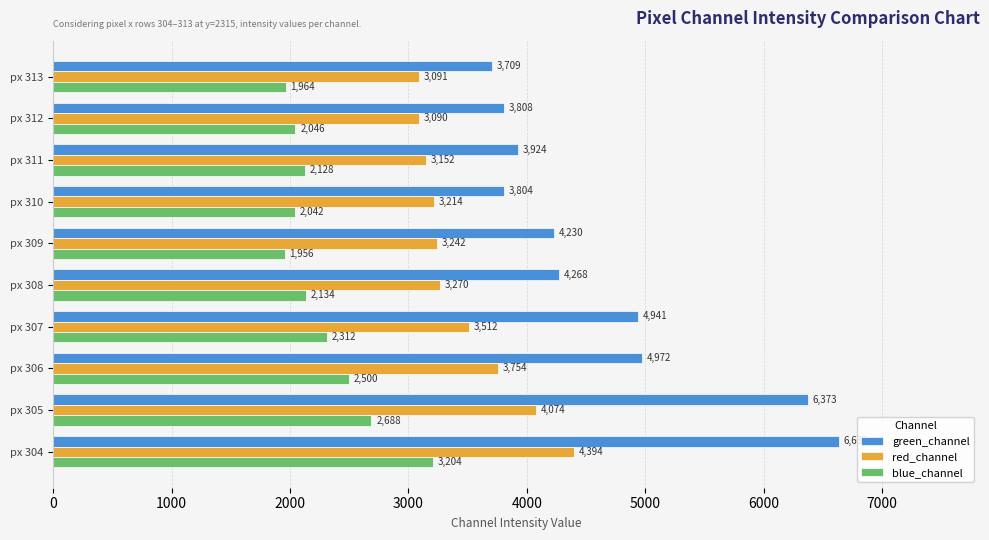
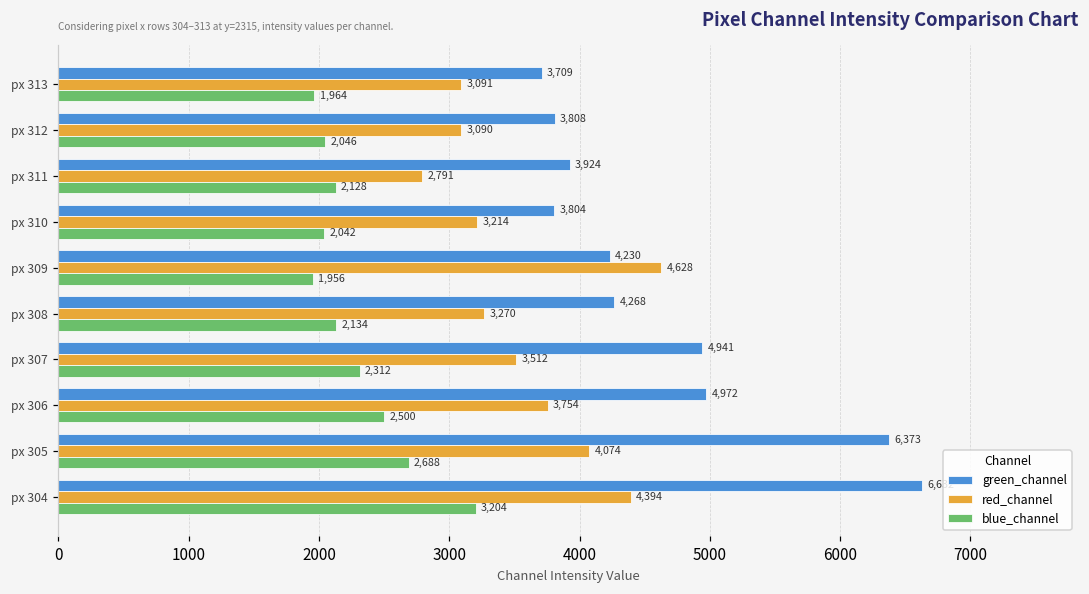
  {
    "green_channel": {
      "px 313": "3,709",
      "px 312": "3,808",
      "px 311": "3,924",
      "px 310": "3,804",
      "px 309": "4,230",
      "px 308": "4,268",
      "px 307": "4,941",
      "px 306": "4,972",
      "px 305": "6,373"
    },
    "red_channel": {
      "px 313": "3,091",
      "px 312": "3,090",
-     "px 311": "3,152",
+     "px 311": "2,791",
      "px 310": "3,214",
-     "px 309": "3,242",
+     "px 309": "4,628",
      "px 308": "3,270",
      "px 307": "3,512",
      "px 306": "3,754",
      "px 305": "4,074",
      "px 304": "4,394"
    },
    "blue_channel": {
      "px 313": "1,964",
      "px 312": "2,046",
      "px 311": "2,128",
      "px 310": "2,042",
      "px 309": "1,956",
      "px 308": "2,134",
      "px 307": "2,312",
      "px 306": "2,500",
      "px 305": "2,688",
      "px 304": "3,204"
    }
  }
